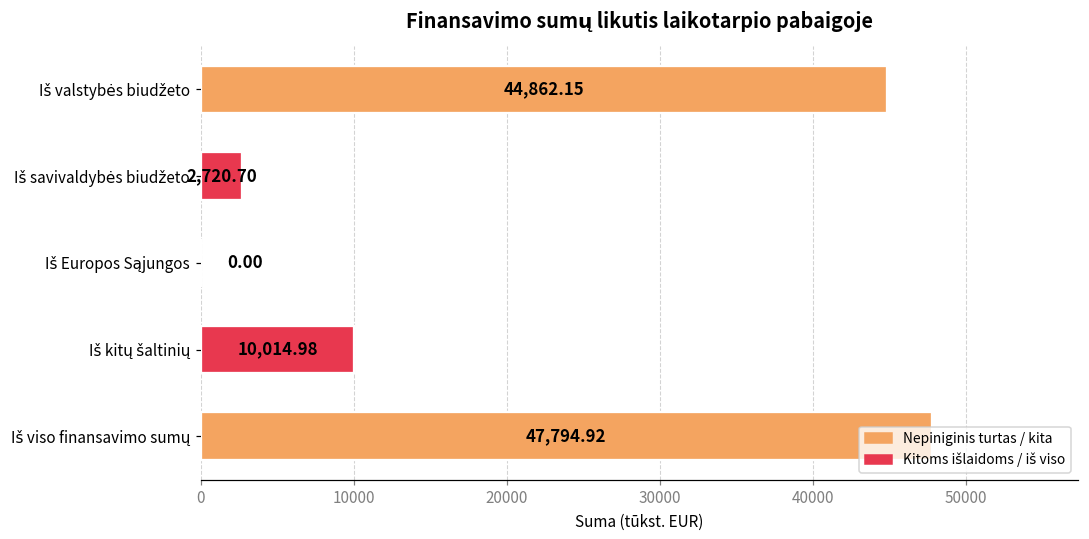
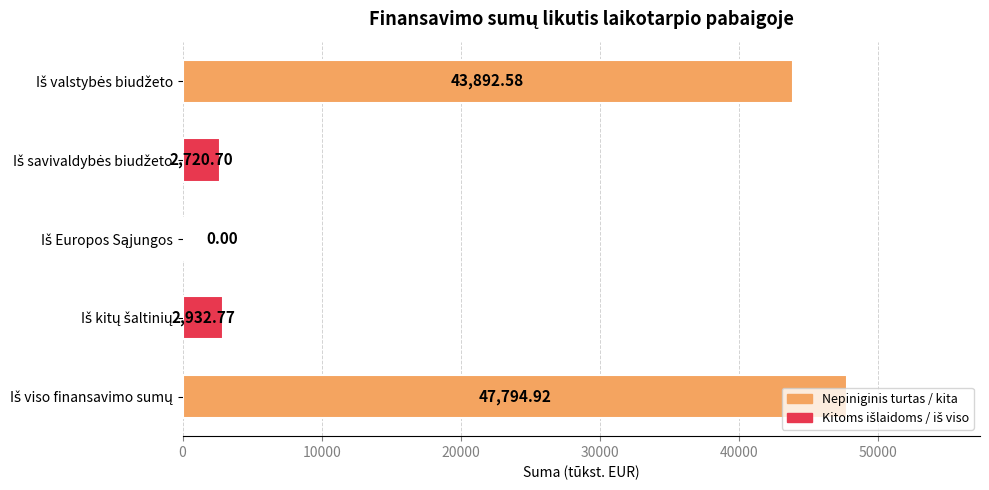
  {
-   "Iš valstybės biudžeto": "44,862.15",
+   "Iš valstybės biudžeto": "43,892.58",
    "Iš savivaldybės biudžeto": "2,720.70",
    "Iš Europos Sąjungos": "0.00",
-   "Iš kitų šaltinių": "10,014.98"
+   "Iš kitų šaltinių": "2,932.77"
  }
